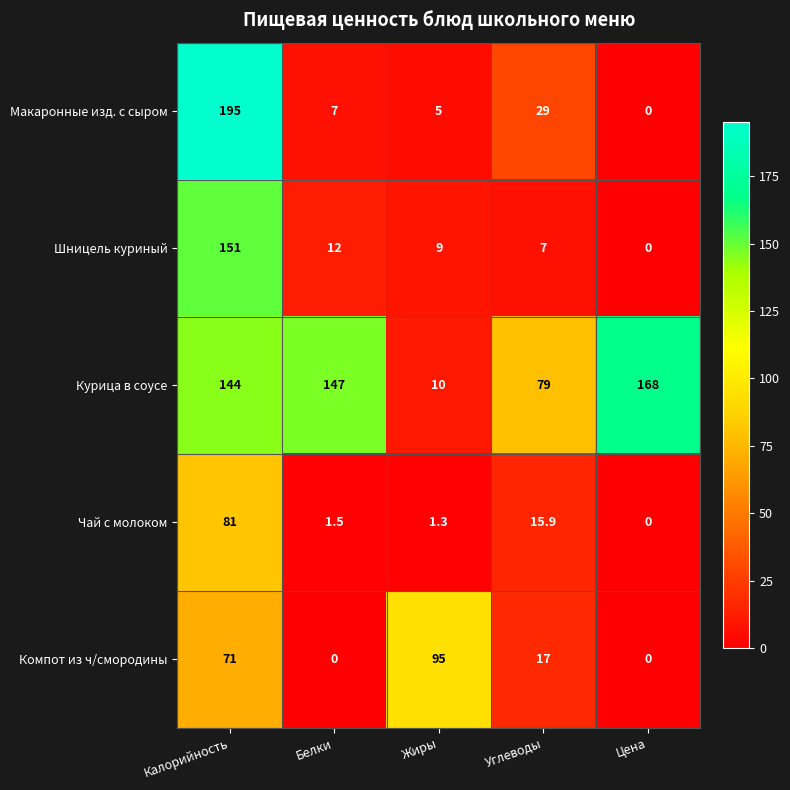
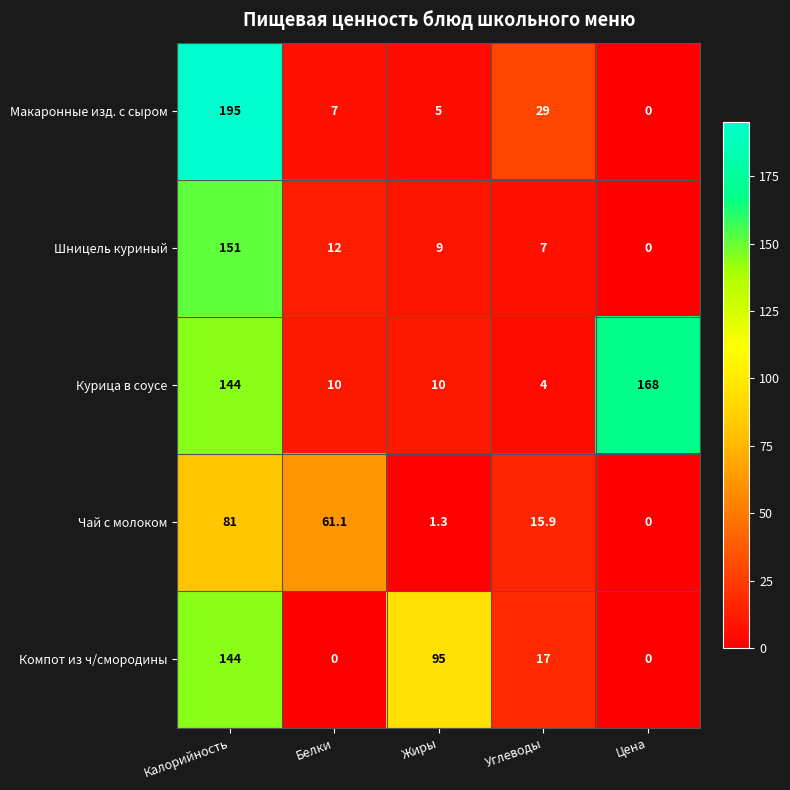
  {
    "Макаронные изд. с сыром": {
      "Калорийность": 195,
      "Белки": 7,
      "Жиры": 5,
      "Углеводы": 29,
      "Цена": 0
    },
    "Шницель куриный": {
      "Калорийность": 151,
      "Белки": 12,
      "Жиры": 9,
      "Углеводы": 7,
      "Цена": 0
    },
    "Курица в соусе": {
      "Калорийность": 144,
-     "Белки": 147,
+     "Белки": 10,
      "Жиры": 10,
-     "Углеводы": 79,
+     "Углеводы": 4,
      "Цена": 168
    },
    "Чай с молоком": {
      "Калорийность": 81,
-     "Белки": 1.5,
+     "Белки": 61.1,
      "Жиры": 1.3,
      "Углеводы": 15.9,
      "Цена": 0
    },
    "Компот из ч/смородины": {
-     "Калорийность": 71,
+     "Калорийность": 144,
      "Белки": 0,
      "Жиры": 95,
      "Углеводы": 17,
      "Цена": 0
    }
  }
